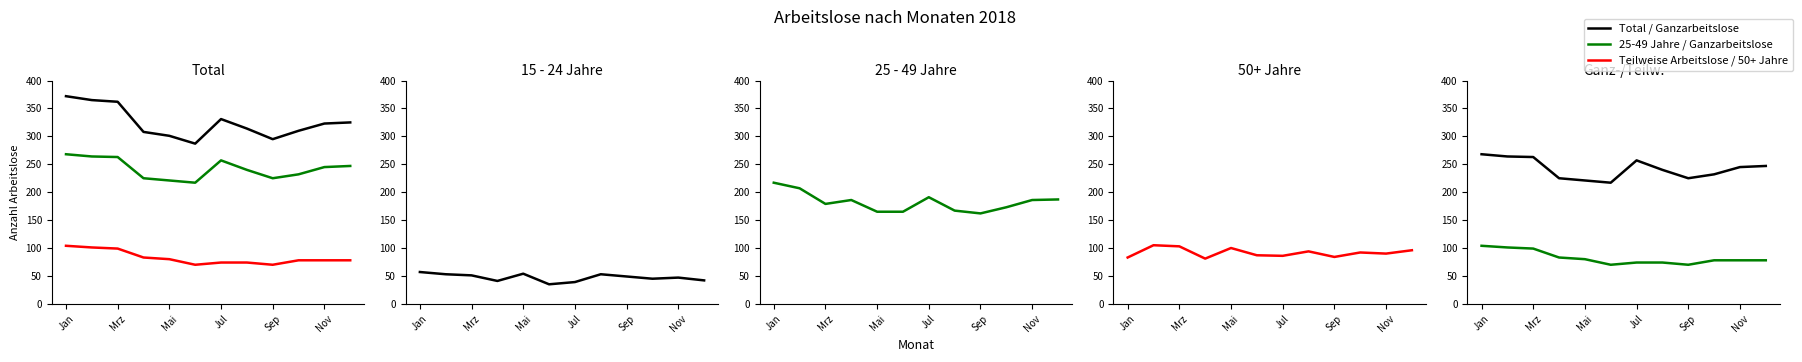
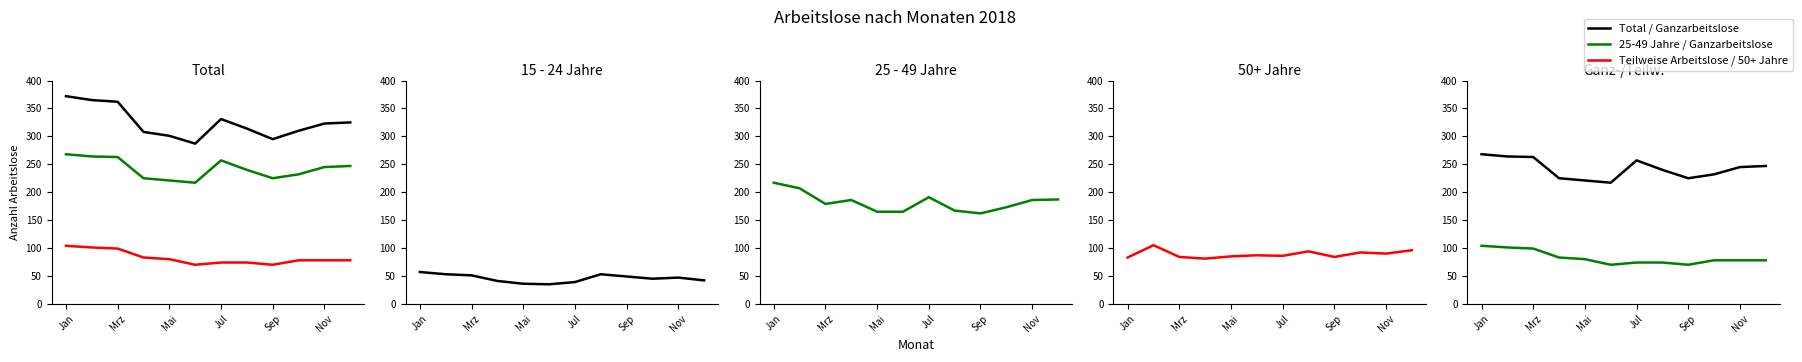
  {
    "15 - 24 Jahre": {
      "Jan": 60,
      "Mrz": 50,
-     "Mai": 50,
+     "Mai": 40,
      "Jul": 40,
      "Sep": 50,
      "Nov": 50
    },
    "25 - 49 Jahre": {
      "Jan": 220,
      "Mrz": 180,
      "Mai": 170,
      "Jul": 190,
      "Sep": 160,
      "Nov": 190
    },
    "50+ Jahre": {
      "Jan": 80,
-     "Mrz": 100,
-     "Mai": 100,
+     "Mrz": 80,
+     "Mai": 90,
      "Jul": 90,
      "Sep": 80,
      "Nov": 90
    }
  }
